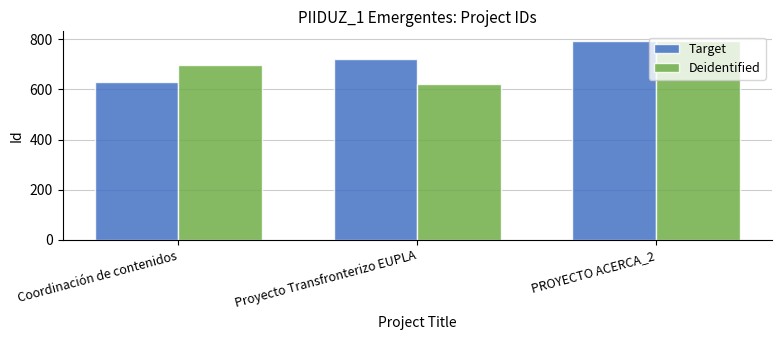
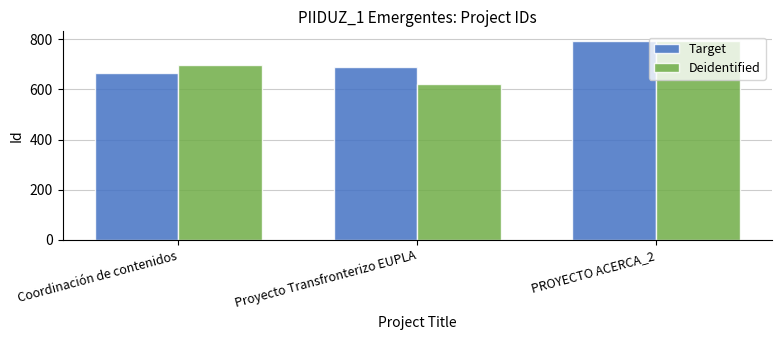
  {
    "Target": {
-     "Coordinación de contenidos": 630,
-     "Proyecto Transfronterizo EUPLA": 720,
+     "Coordinación de contenidos": 670,
+     "Proyecto Transfronterizo EUPLA": 690,
      "PROYECTO ACERCA_2": 790
    },
    "Deidentified": {
      "Coordinación de contenidos": 700,
      "Proyecto Transfronterizo EUPLA": 620
    }
  }
